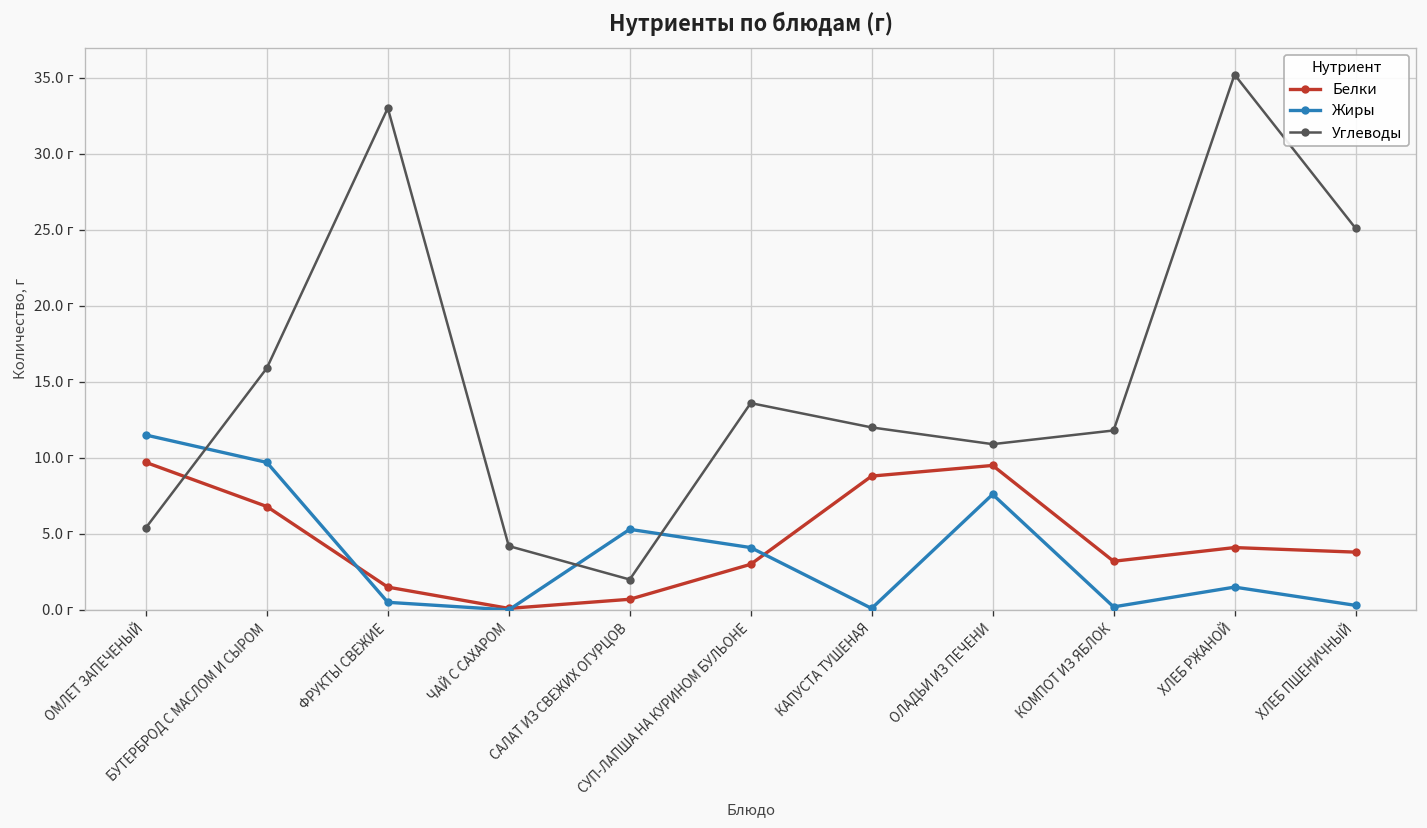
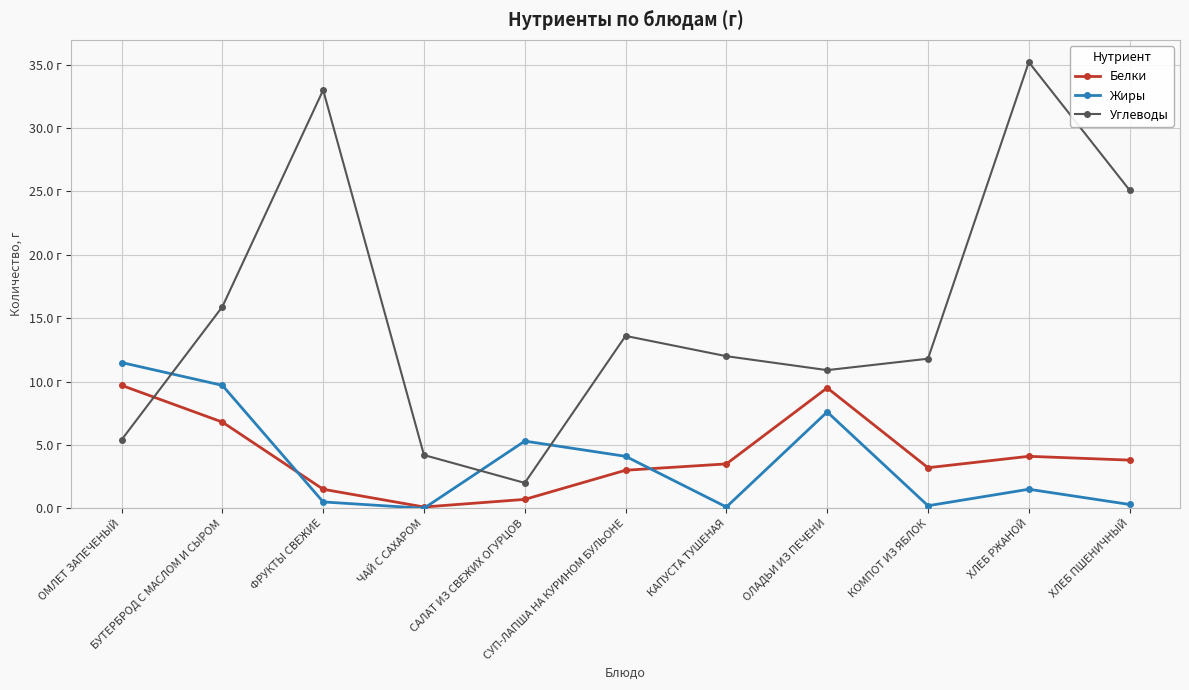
  {
    "Белки": {
      "ОМЛЕТ ЗАПЕЧЕНЫЙ": "9.7 г",
      "БУТЕРБРОД С МАСЛОМ И СЫРОМ": "6.8 г",
      "ФРУКТЫ СВЕЖИЕ": "1.5 г",
      "САЛАТ ИЗ СВЕЖИХ ОГУРЦОВ": "0.7 г",
      "СУП-ЛАПША НА КУРИНОМ БУЛЬОНЕ": "3.0 г",
-     "КАПУСТА ТУШЕНАЯ": "8.8 г",
+     "КАПУСТА ТУШЕНАЯ": "3.5 г",
      "ОЛАДЬИ ИЗ ПЕЧЕНИ": "9.5 г",
      "КОМПОТ ИЗ ЯБЛОК": "3.2 г",
      "ХЛЕБ РЖАНОЙ": "4.1 г",
      "ХЛЕБ ПШЕНИЧНЫЙ": "3.8 г"
    },
    "Жиры": {
      "ОМЛЕТ ЗАПЕЧЕНЫЙ": "11.5 г",
      "БУТЕРБРОД С МАСЛОМ И СЫРОМ": "9.7 г",
      "ФРУКТЫ СВЕЖИЕ": "0.5 г",
      "САЛАТ ИЗ СВЕЖИХ ОГУРЦОВ": "5.3 г",
      "СУП-ЛАПША НА КУРИНОМ БУЛЬОНЕ": "4.1 г",
      "КАПУСТА ТУШЕНАЯ": "0.1 г",
      "ОЛАДЬИ ИЗ ПЕЧЕНИ": "7.6 г",
      "КОМПОТ ИЗ ЯБЛОК": "0.2 г",
      "ХЛЕБ РЖАНОЙ": "1.5 г",
      "ХЛЕБ ПШЕНИЧНЫЙ": "0.3 г"
    },
    "Углеводы": {
      "ОМЛЕТ ЗАПЕЧЕНЫЙ": "5.4 г",
      "БУТЕРБРОД С МАСЛОМ И СЫРОМ": "15.9 г",
      "ФРУКТЫ СВЕЖИЕ": "33.0 г",
      "ЧАЙ С САХАРОМ": "4.2 г",
      "САЛАТ ИЗ СВЕЖИХ ОГУРЦОВ": "2.0 г",
      "СУП-ЛАПША НА КУРИНОМ БУЛЬОНЕ": "13.6 г",
      "КАПУСТА ТУШЕНАЯ": "12.0 г",
      "ОЛАДЬИ ИЗ ПЕЧЕНИ": "10.9 г",
      "КОМПОТ ИЗ ЯБЛОК": "11.8 г",
      "ХЛЕБ РЖАНОЙ": "35.2 г",
      "ХЛЕБ ПШЕНИЧНЫЙ": "25.1 г"
    }
  }
